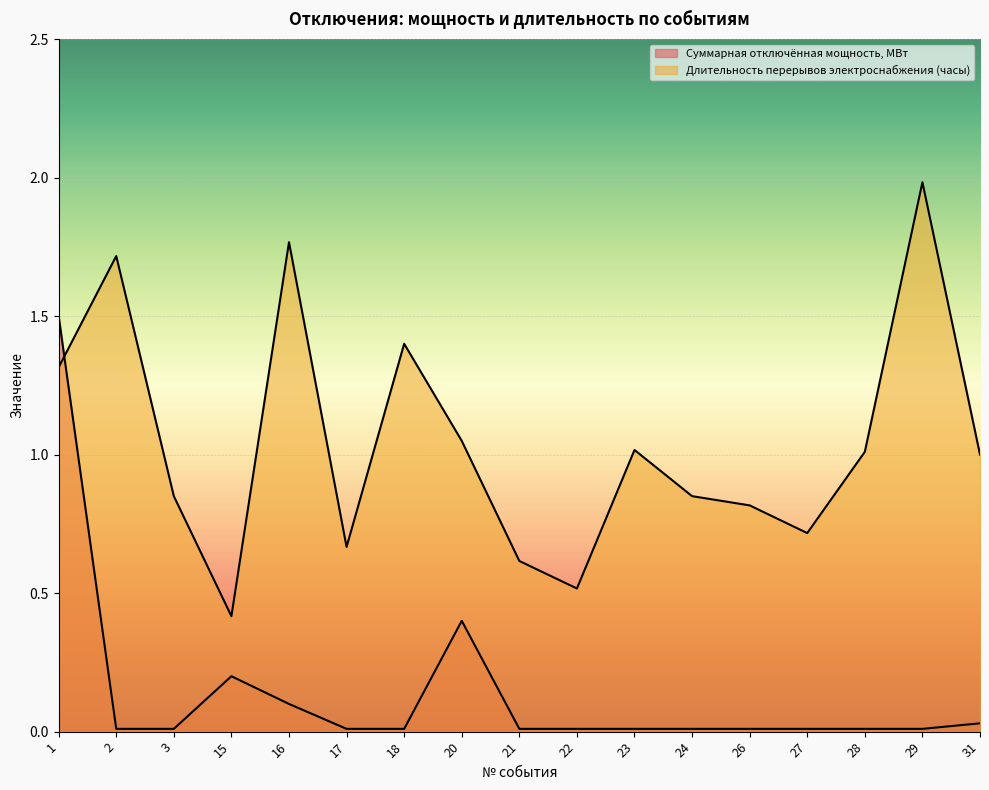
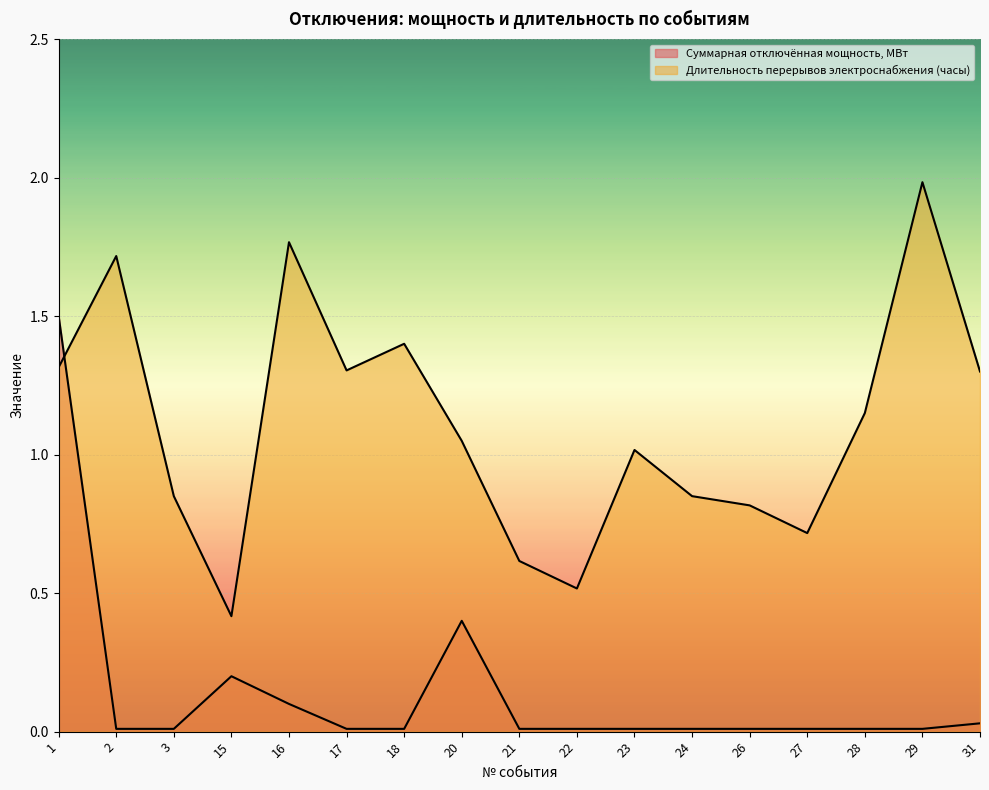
  {
    "Суммарная отключённая мощность, МВт": {
      "1": 1.50,
      "2": 0.01,
      "3": 0.01,
      "15": 0.20,
      "16": 0.10,
      "17": 0.01,
      "18": 0.01,
      "20": 0.40,
      "21": 0.01,
      "22": 0.01,
      "23": 0.01,
      "24": 0.01,
      "26": 0.01,
      "27": 0.01,
      "28": 0.01,
      "29": 0.01,
      "31": 0.03
    },
    "Длительность перерывов электроснабжения (часы)": {
      "1": 1.32,
      "2": 1.72,
      "3": 0.85,
      "15": 0.42,
      "16": 1.77,
-     "17": 0.67,
+     "17": 1.30,
      "18": 1.40,
      "20": 1.05,
      "21": 0.62,
      "22": 0.52,
      "23": 1.02,
      "24": 0.85,
      "26": 0.82,
      "27": 0.72,
-     "28": 1.01,
+     "28": 1.15,
      "29": 1.98,
-     "31": 1.0
+     "31": 1.3
    }
  }
